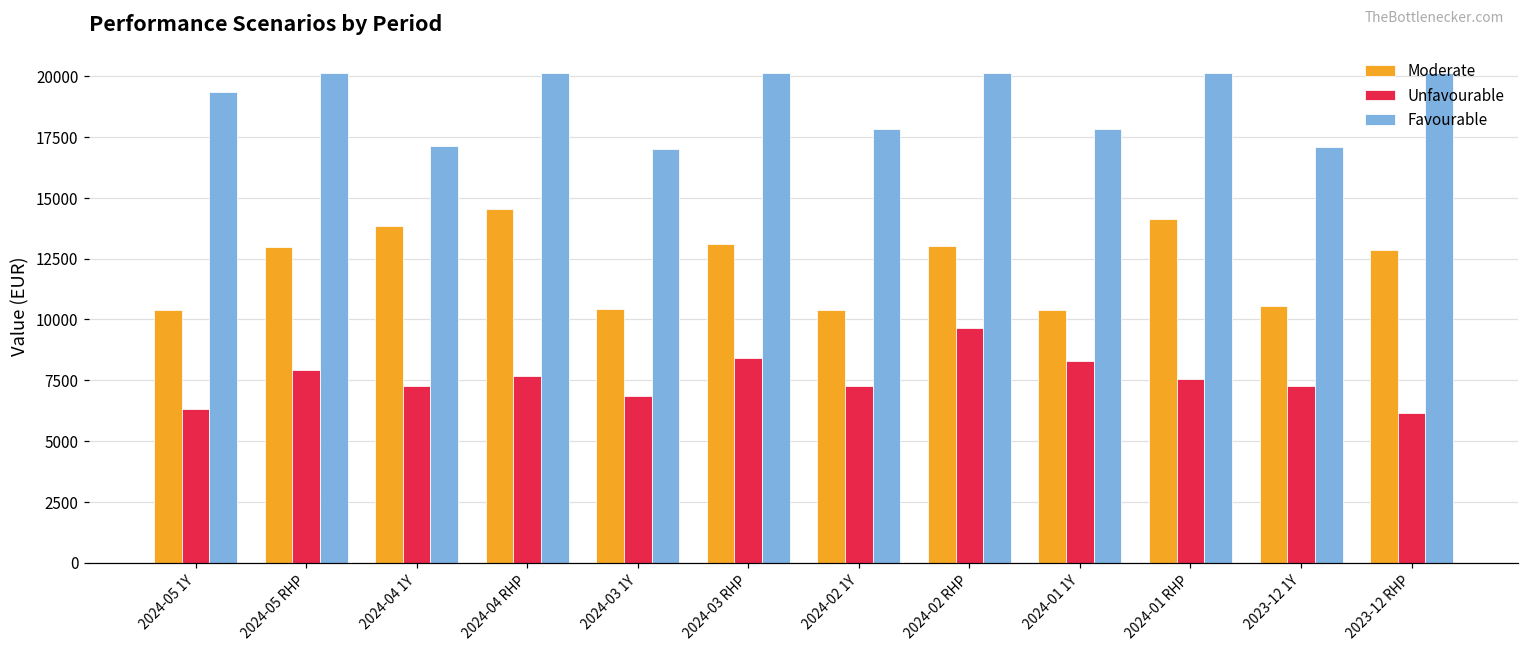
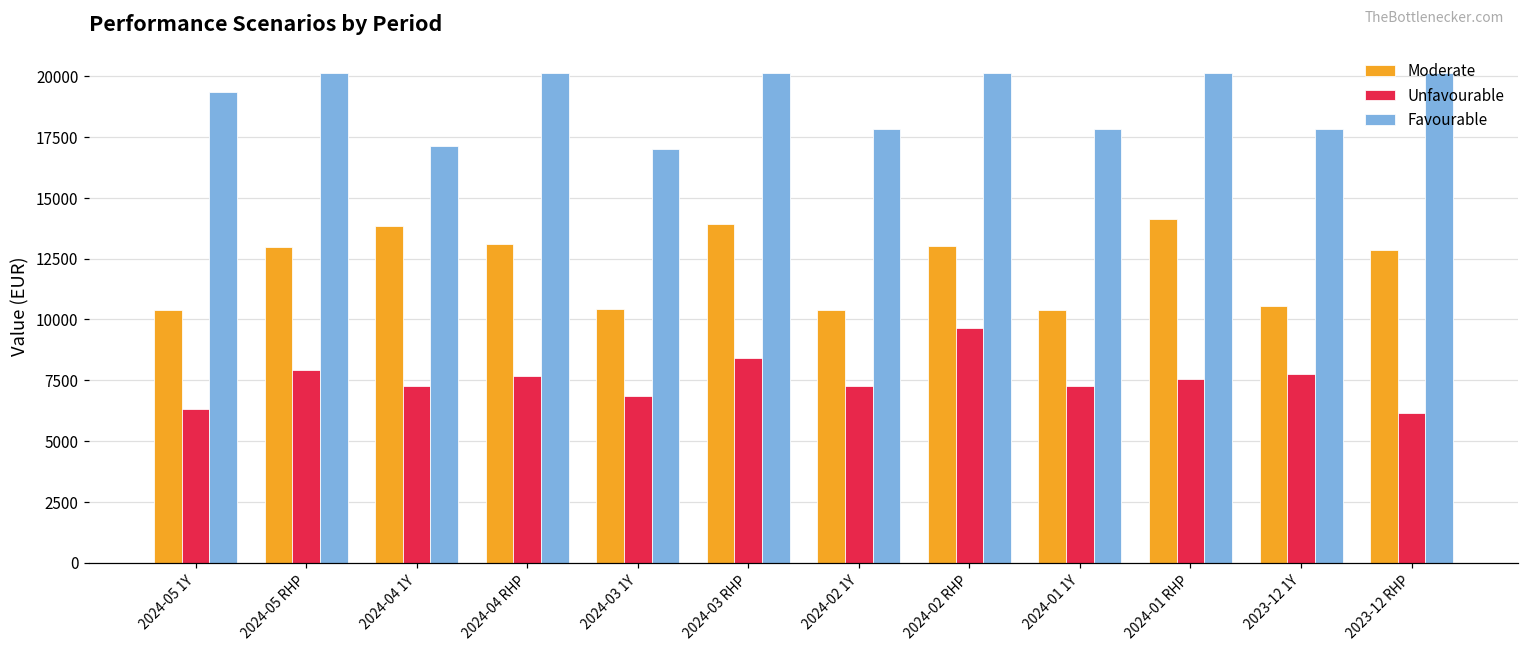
  {
    "Moderate": {
      "2024-05 1Y": 10400,
      "2024-05 RHP": 13000,
      "2024-04 1Y": 13900,
-     "2024-04 RHP": 14500,
+     "2024-04 RHP": 13100,
      "2024-03 1Y": 10400,
-     "2024-03 RHP": 13100,
+     "2024-03 RHP": 13900,
      "2024-02 1Y": 10400,
      "2024-02 RHP": 13000,
      "2024-01 1Y": 10400,
      "2024-01 RHP": 14100,
      "2023-12 1Y": 10600,
      "2023-12 RHP": 12900
    },
    "Unfavourable": {
      "2024-05 1Y": 6300,
      "2024-05 RHP": 7900,
      "2024-04 1Y": 7300,
      "2024-04 RHP": 7700,
      "2024-03 1Y": 6900,
      "2024-03 RHP": 8400,
      "2024-02 1Y": 7300,
      "2024-02 RHP": 9600,
-     "2024-01 1Y": 8300,
+     "2024-01 1Y": 7300,
      "2024-01 RHP": 7600,
-     "2023-12 1Y": 7300,
+     "2023-12 1Y": 7800,
      "2023-12 RHP": 6200
    },
    "Favourable": {
      "2024-05 1Y": 19400,
      "2024-05 RHP": 20100,
      "2024-04 1Y": 17100,
      "2024-04 RHP": 20100,
      "2024-03 1Y": 17000,
      "2024-03 RHP": 20100,
      "2024-02 1Y": 17900,
      "2024-02 RHP": 20100,
      "2024-01 1Y": 17900,
      "2024-01 RHP": 20100,
-     "2023-12 1Y": 17100,
+     "2023-12 1Y": 17900,
      "2023-12 RHP": 20100
    }
  }
